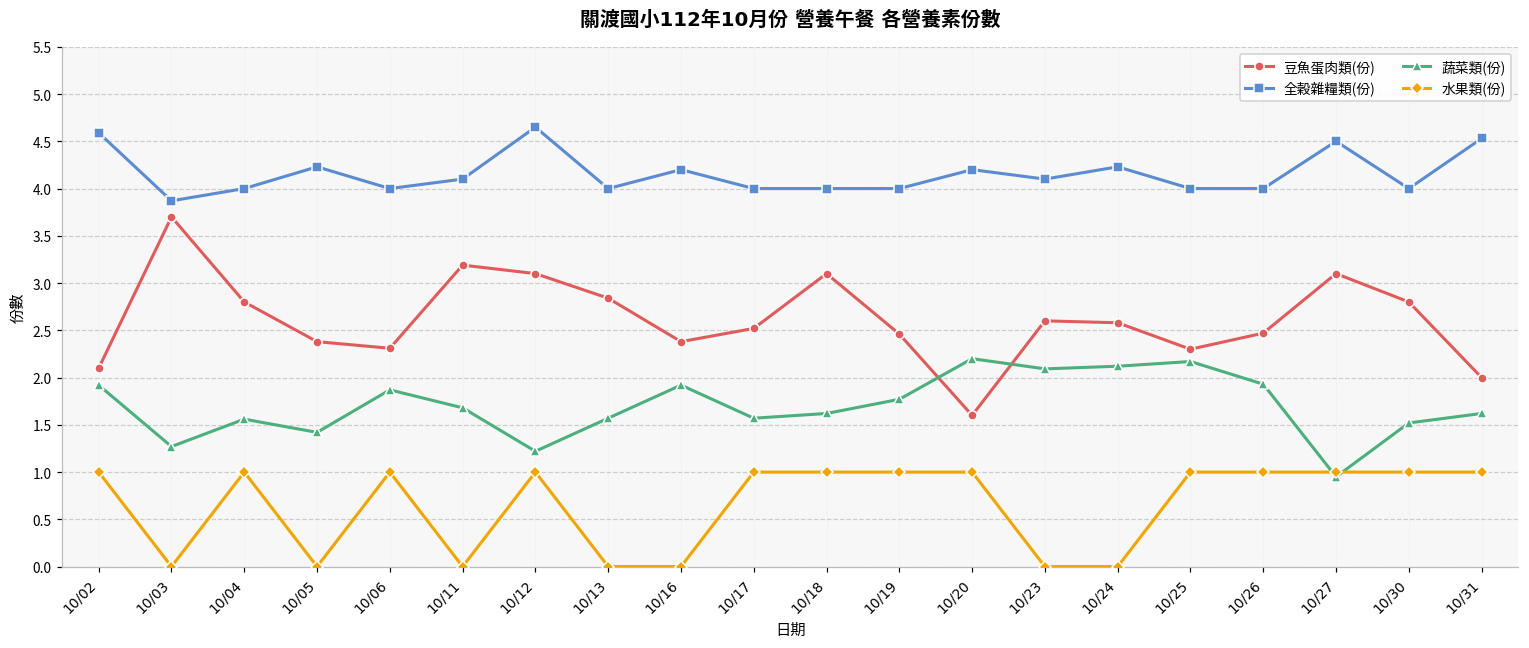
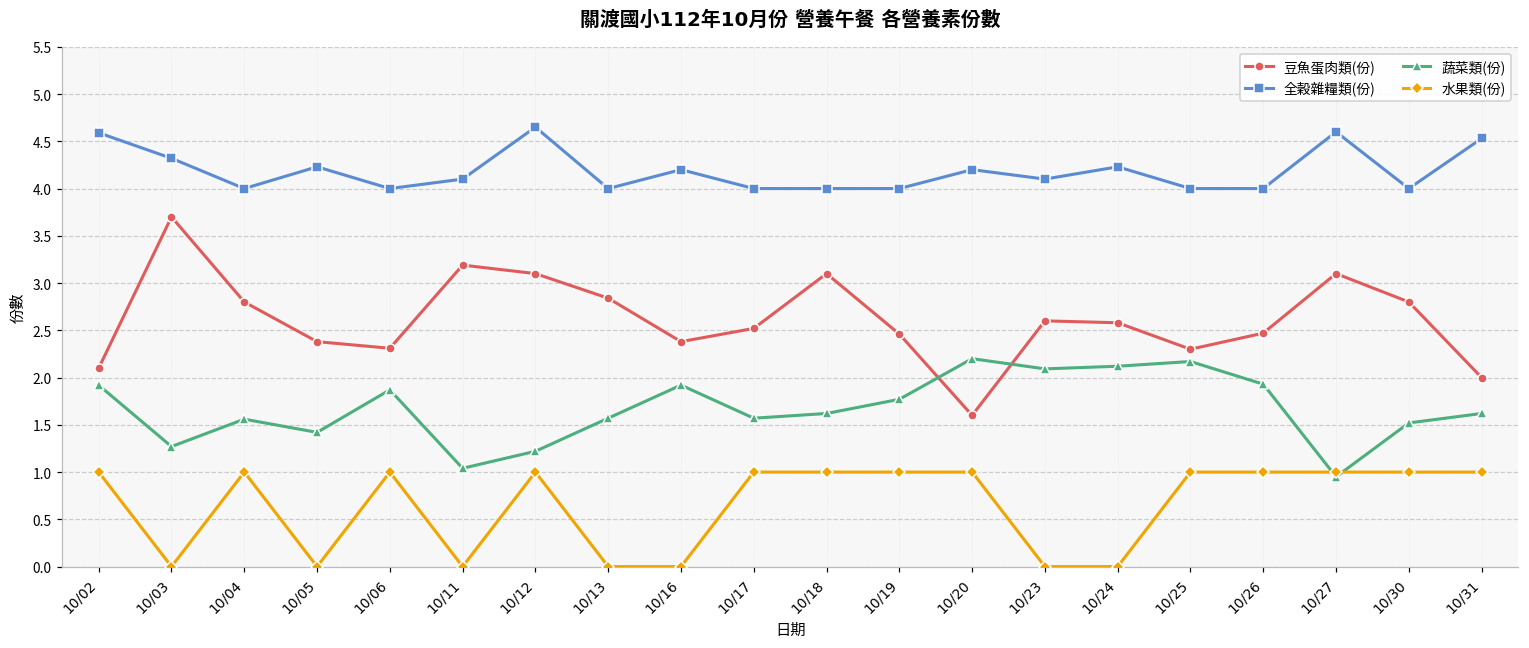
  {
    "豆魚蛋肉類(份)": {
      "10/02": 2.1,
      "10/03": 3.7,
      "10/04": 2.8,
      "10/05": 2.4,
      "10/06": 2.3,
      "10/11": 3.2,
      "10/12": 3.1,
      "10/13": 2.8,
      "10/16": 2.4,
      "10/17": 2.5,
      "10/18": 3.1,
      "10/19": 2.5,
      "10/20": 1.6,
      "10/23": 2.6,
      "10/24": 2.6,
      "10/25": 2.3,
      "10/26": 2.5,
      "10/27": 3.1,
      "10/30": 2.8,
      "10/31": 2.0
    },
    "全穀雜糧類(份)": {
      "10/02": 4.6,
-     "10/03": 3.9,
+     "10/03": 4.3,
      "10/04": 4.0,
      "10/05": 4.2,
      "10/06": 4.0,
      "10/11": 4.1,
      "10/12": 4.7,
      "10/13": 4.0,
      "10/16": 4.2,
      "10/17": 4.0,
      "10/18": 4.0,
      "10/19": 4.0,
      "10/20": 4.2,
      "10/23": 4.1,
      "10/24": 4.2,
      "10/25": 4.0,
      "10/26": 4.0,
-     "10/27": 4.5,
+     "10/27": 4.6,
      "10/30": 4.0,
      "10/31": 4.5
    },
    "蔬菜類(份)": {
      "10/02": 1.9,
      "10/03": 1.3,
      "10/04": 1.6,
      "10/05": 1.4,
      "10/06": 1.9,
-     "10/11": 1.7,
+     "10/11": 1.0,
      "10/12": 1.2,
      "10/13": 1.6,
      "10/16": 1.9,
      "10/17": 1.6,
      "10/18": 1.6,
      "10/19": 1.8,
      "10/20": 2.2,
      "10/23": 2.1,
      "10/24": 2.1,
      "10/25": 2.2,
      "10/26": 1.9,
      "10/27": 1.0,
      "10/30": 1.5,
      "10/31": 1.6
    },
    "水果類(份)": {
      "10/02": 1.0,
      "10/03": 0.0,
      "10/04": 1.0,
      "10/05": 0.0,
      "10/06": 1.0,
      "10/11": 0.0,
      "10/12": 1.0,
      "10/13": 0.0,
      "10/16": 0.0,
      "10/17": 1.0,
      "10/18": 1.0,
      "10/19": 1.0,
      "10/20": 1.0,
      "10/23": 0.0,
      "10/24": 0.0,
      "10/25": 1.0,
      "10/26": 1.0,
      "10/27": 1.0,
      "10/30": 1.0,
      "10/31": 1.0
    }
  }
